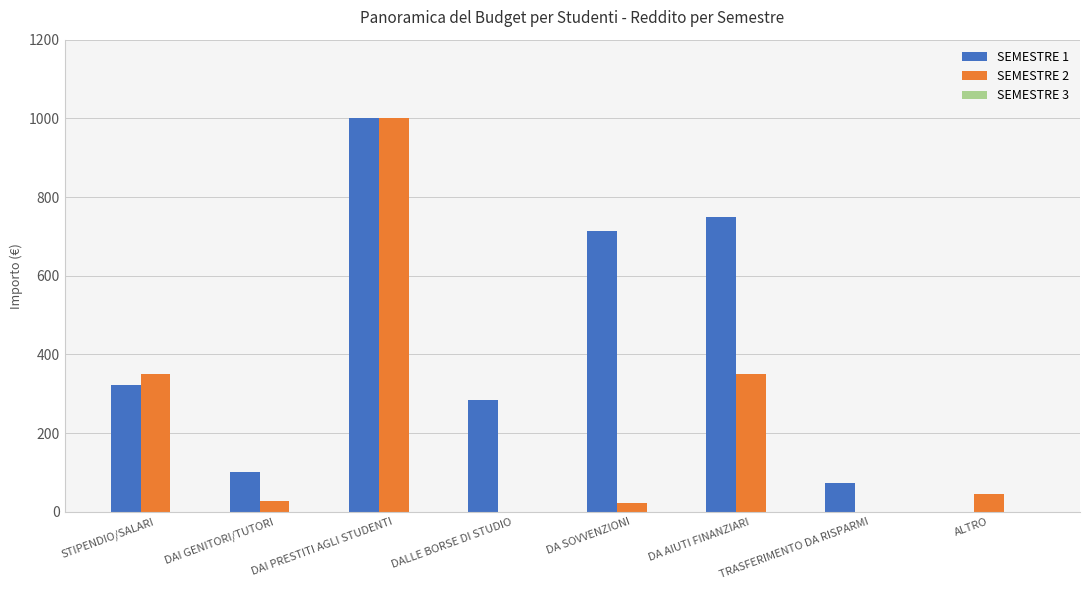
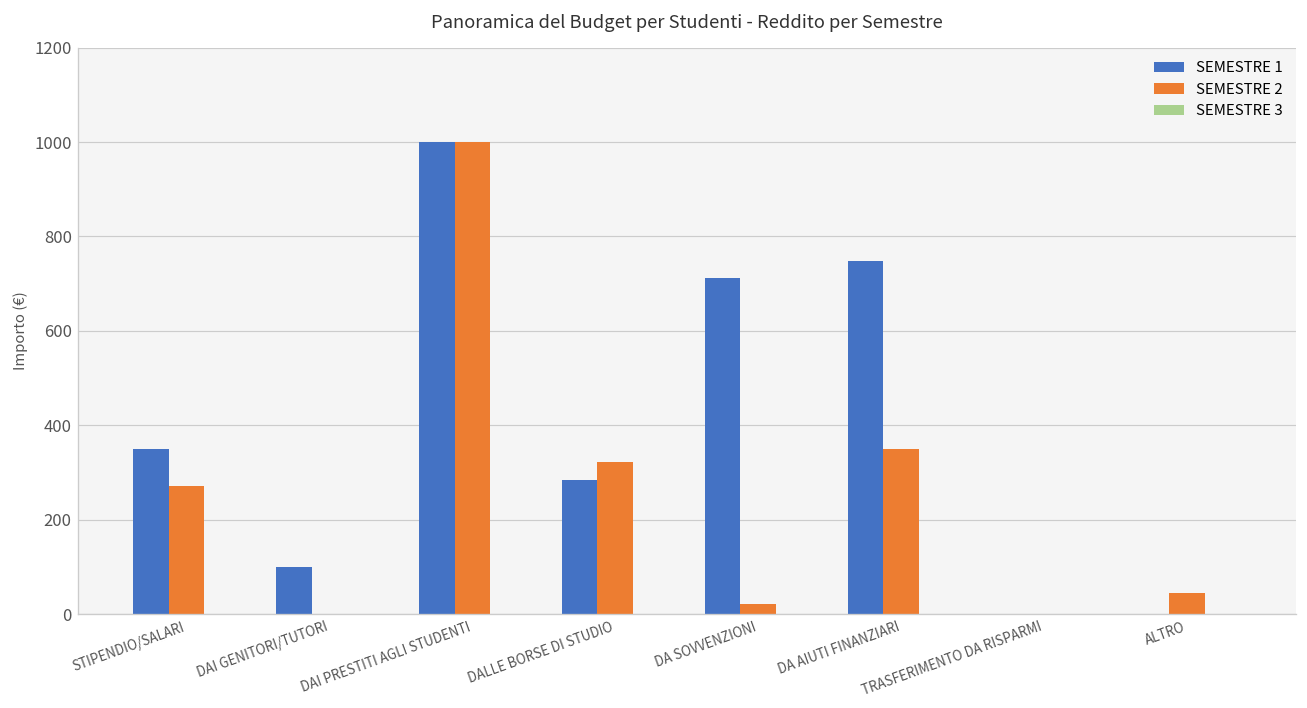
  {
    "SEMESTRE 1": {
-     "STIPENDIO/SALARI": 320,
+     "STIPENDIO/SALARI": 350,
      "DAI GENITORI/TUTORI": 100,
      "DAI PRESTITI AGLI STUDENTI": 1000,
      "DALLE BORSE DI STUDIO": 290,
      "DA SOVVENZIONI": 710,
      "DA AIUTI FINANZIARI": 750,
-     "TRASFERIMENTO DA RISPARMI": 70,
+     "TRASFERIMENTO DA RISPARMI": 0,
      "ALTRO": 0
    },
    "SEMESTRE 2": {
-     "STIPENDIO/SALARI": 350,
-     "DAI GENITORI/TUTORI": 30,
+     "STIPENDIO/SALARI": 270,
+     "DAI GENITORI/TUTORI": 0,
      "DAI PRESTITI AGLI STUDENTI": 1000,
-     "DALLE BORSE DI STUDIO": 0,
+     "DALLE BORSE DI STUDIO": 320,
      "DA SOVVENZIONI": 20,
      "DA AIUTI FINANZIARI": 350,
      "TRASFERIMENTO DA RISPARMI": 0,
      "ALTRO": 50
    },
    "SEMESTRE 3": {
      "STIPENDIO/SALARI": 0,
      "DAI GENITORI/TUTORI": 0,
      "DAI PRESTITI AGLI STUDENTI": 0,
      "DALLE BORSE DI STUDIO": 0,
      "DA SOVVENZIONI": 0,
      "DA AIUTI FINANZIARI": 0,
      "TRASFERIMENTO DA RISPARMI": 0,
      "ALTRO": 0
    }
  }
